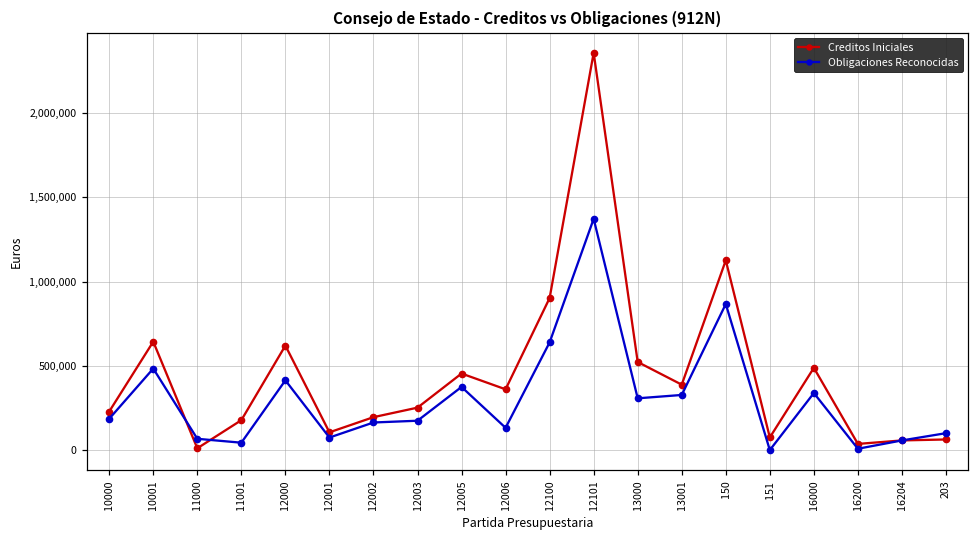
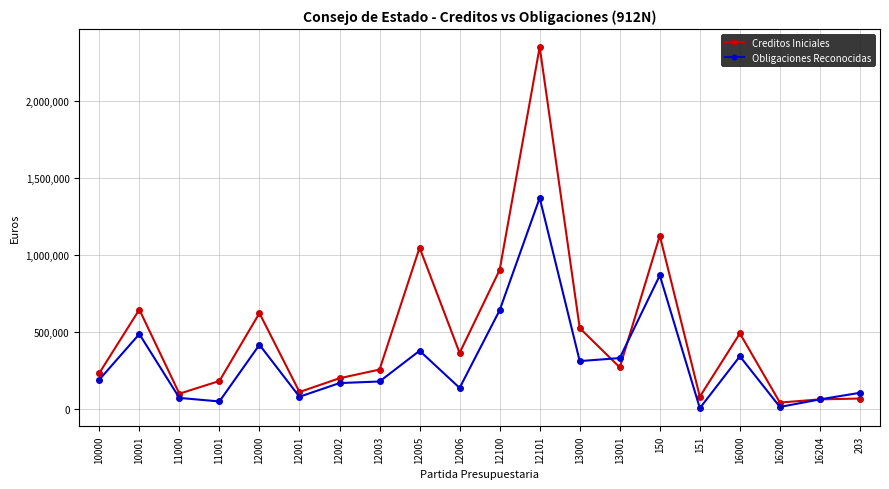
  {
    "Creditos Iniciales": {
      "10000": "230,000",
      "10001": "640,000",
-     "11000": "10,000",
+     "11000": "100,000",
      "11001": "180,000",
      "12000": "620,000",
      "12001": "110,000",
      "12002": "200,000",
      "12003": "250,000",
-     "12005": "460,000",
+     "12005": "1,050,000",
      "12006": "360,000",
      "12100": "900,000",
      "12101": "2,350,000",
      "13000": "520,000",
-     "13001": "390,000",
+     "13001": "270,000",
      "150": "1,130,000",
      "151": "80,000",
      "16000": "490,000",
      "16200": "40,000",
      "203": "70,000"
    },
    "Obligaciones Reconocidas": {
      "10000": "190,000",
      "10001": "480,000",
      "11000": "70,000",
      "11001": "50,000",
      "12000": "420,000",
      "12001": "80,000",
      "12002": "170,000",
      "12003": "180,000",
      "12005": "380,000",
      "12006": "130,000",
      "12100": "640,000",
      "12101": "1,370,000",
      "13000": "310,000",
      "13001": "330,000",
      "150": "870,000",
      "151": "0",
      "16000": "340,000",
      "16200": "10,000",
      "203": "100,000"
    }
  }
